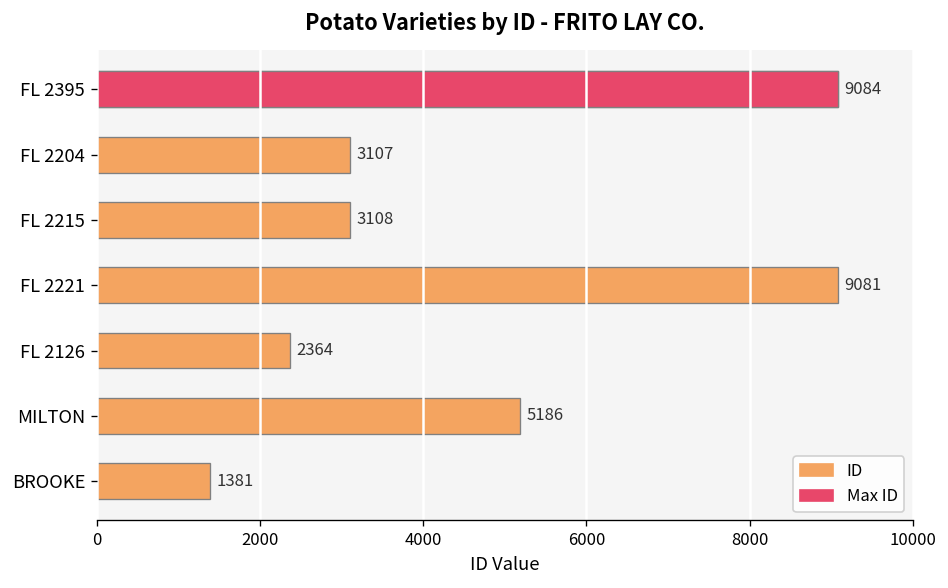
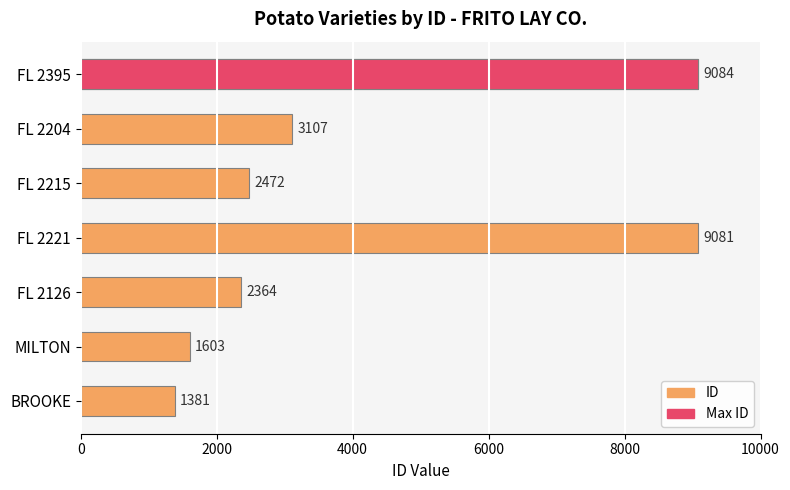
  {
    "ID": {
      "FL 2395": 9084,
      "FL 2204": 3107,
-     "FL 2215": 3108,
+     "FL 2215": 2472,
      "FL 2221": 9081,
      "FL 2126": 2364,
-     "MILTON": 5186,
+     "MILTON": 1603,
      "BROOKE": 1381
    },
    "Max ID": {
      "FL 2395": 9084
    }
  }
